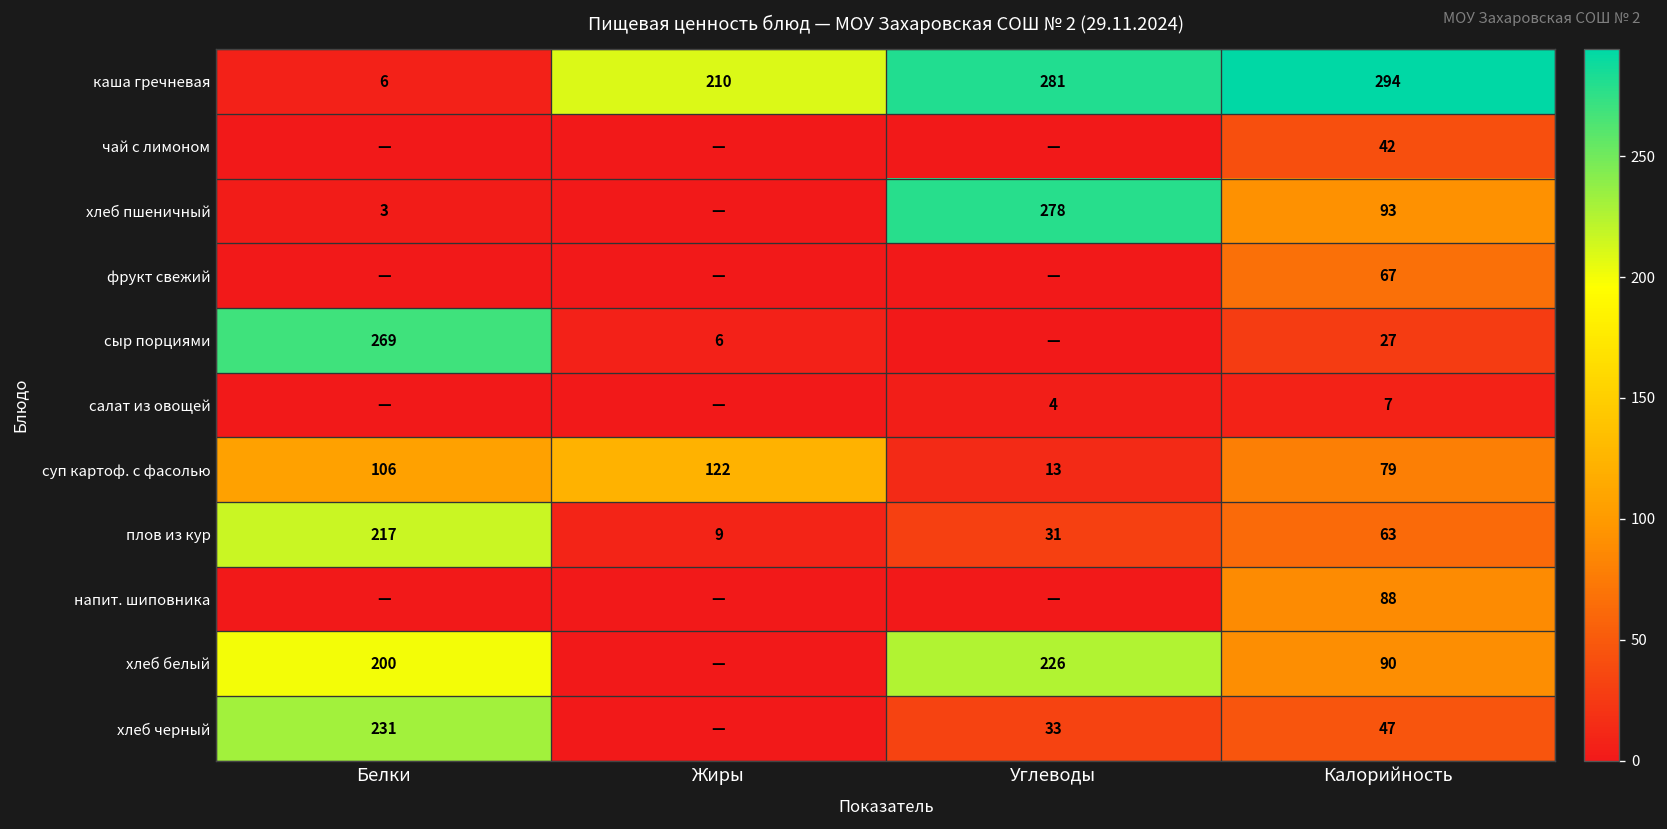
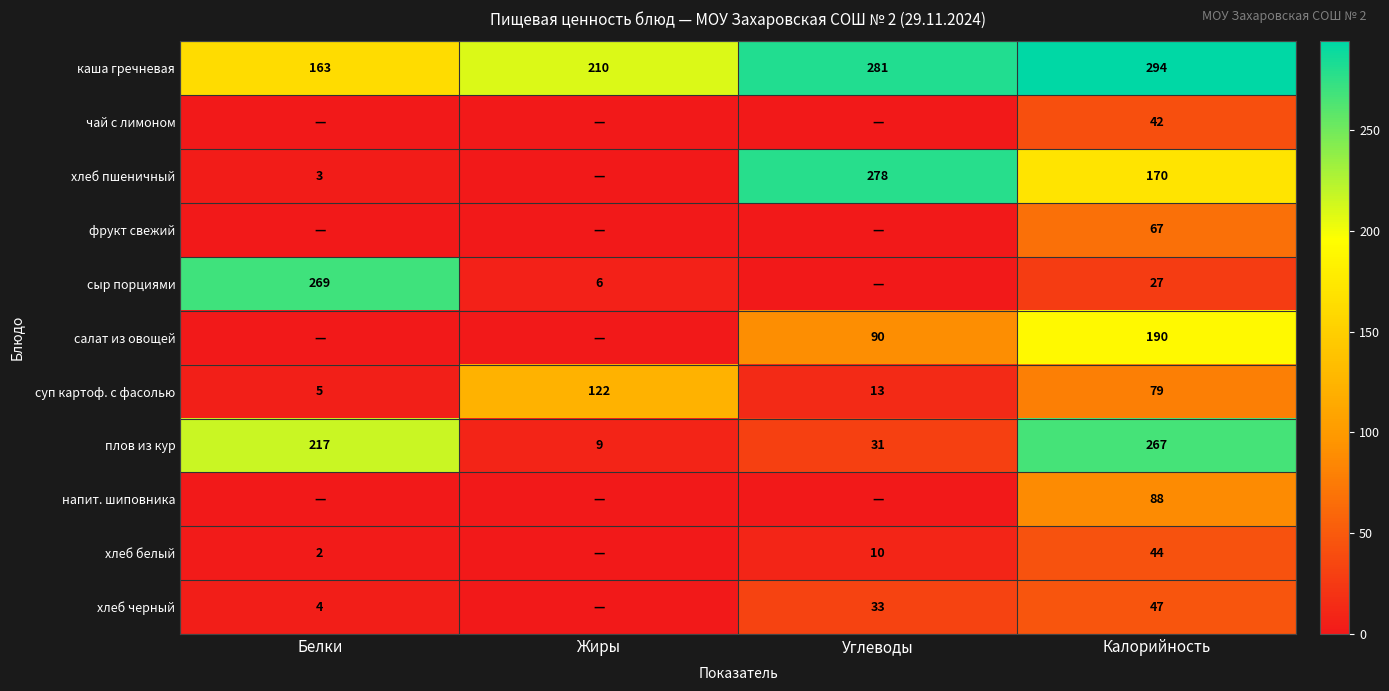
  {
    "каша гречневая": {
-     "Белки": 6,
+     "Белки": 163,
      "Жиры": 210,
      "Углеводы": 281,
      "Калорийность": 294
    },
    "чай с лимоном": {
      "Калорийность": 42
    },
    "хлеб пшеничный": {
      "Белки": 3,
      "Углеводы": 278,
-     "Калорийность": 93
+     "Калорийность": 170
    },
    "фрукт свежий": {
      "Калорийность": 67
    },
    "сыр порциями": {
      "Белки": 269,
      "Жиры": 6,
      "Калорийность": 27
    },
    "салат из овощей": {
-     "Углеводы": 4,
-     "Калорийность": 7
+     "Углеводы": 90,
+     "Калорийность": 190
    },
    "суп картоф. с фасолью": {
-     "Белки": 106,
+     "Белки": 5,
      "Жиры": 122,
      "Углеводы": 13,
      "Калорийность": 79
    },
    "плов из кур": {
      "Белки": 217,
      "Жиры": 9,
      "Углеводы": 31,
-     "Калорийность": 63
+     "Калорийность": 267
    },
    "напит. шиповника": {
      "Калорийность": 88
    },
    "хлеб белый": {
-     "Белки": 200,
-     "Углеводы": 226,
-     "Калорийность": 90
+     "Белки": 2,
+     "Углеводы": 10,
+     "Калорийность": 44
    },
    "хлеб черный": {
-     "Белки": 231,
+     "Белки": 4,
      "Углеводы": 33,
      "Калорийность": 47
    }
  }
